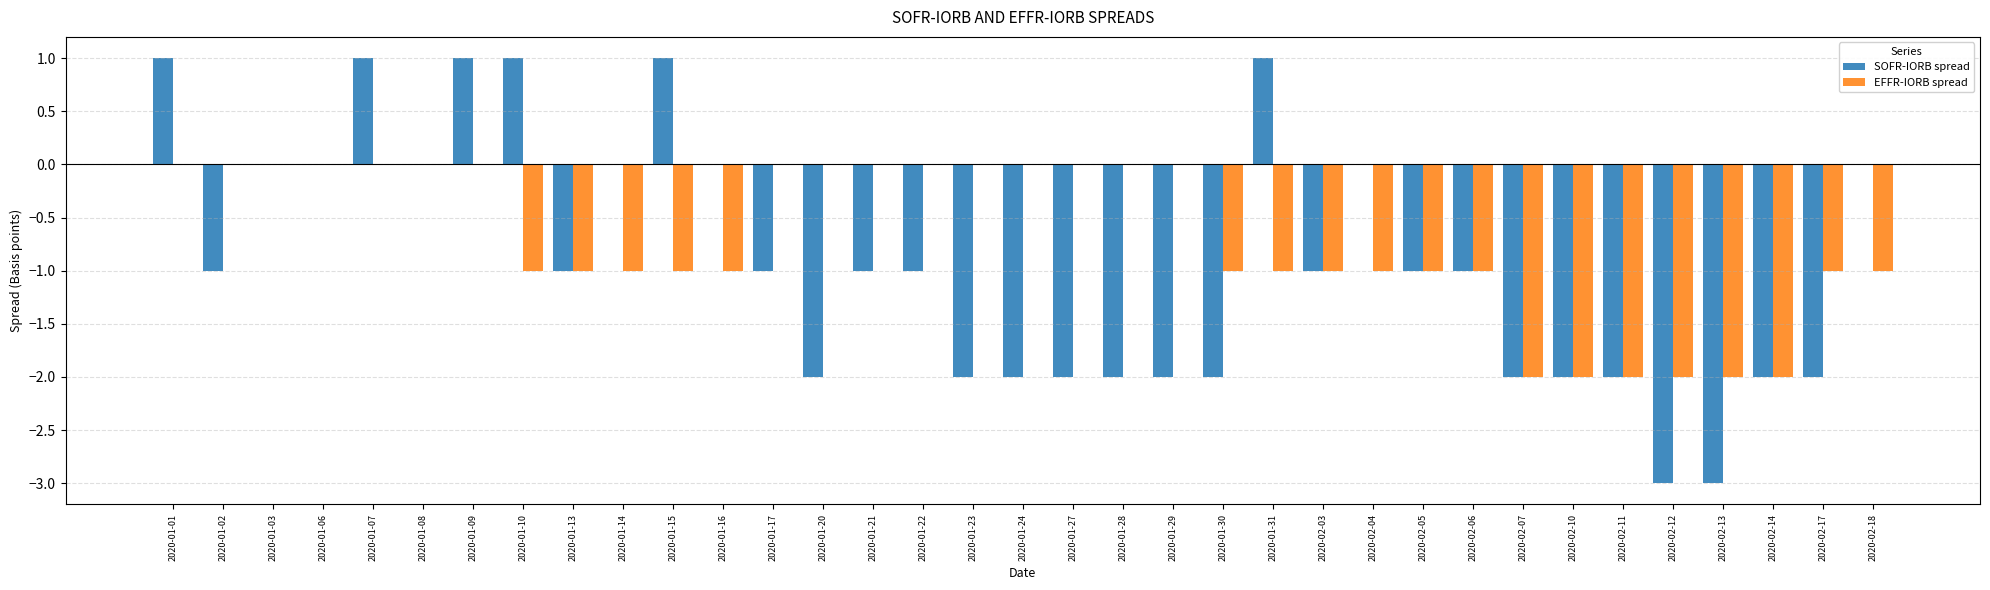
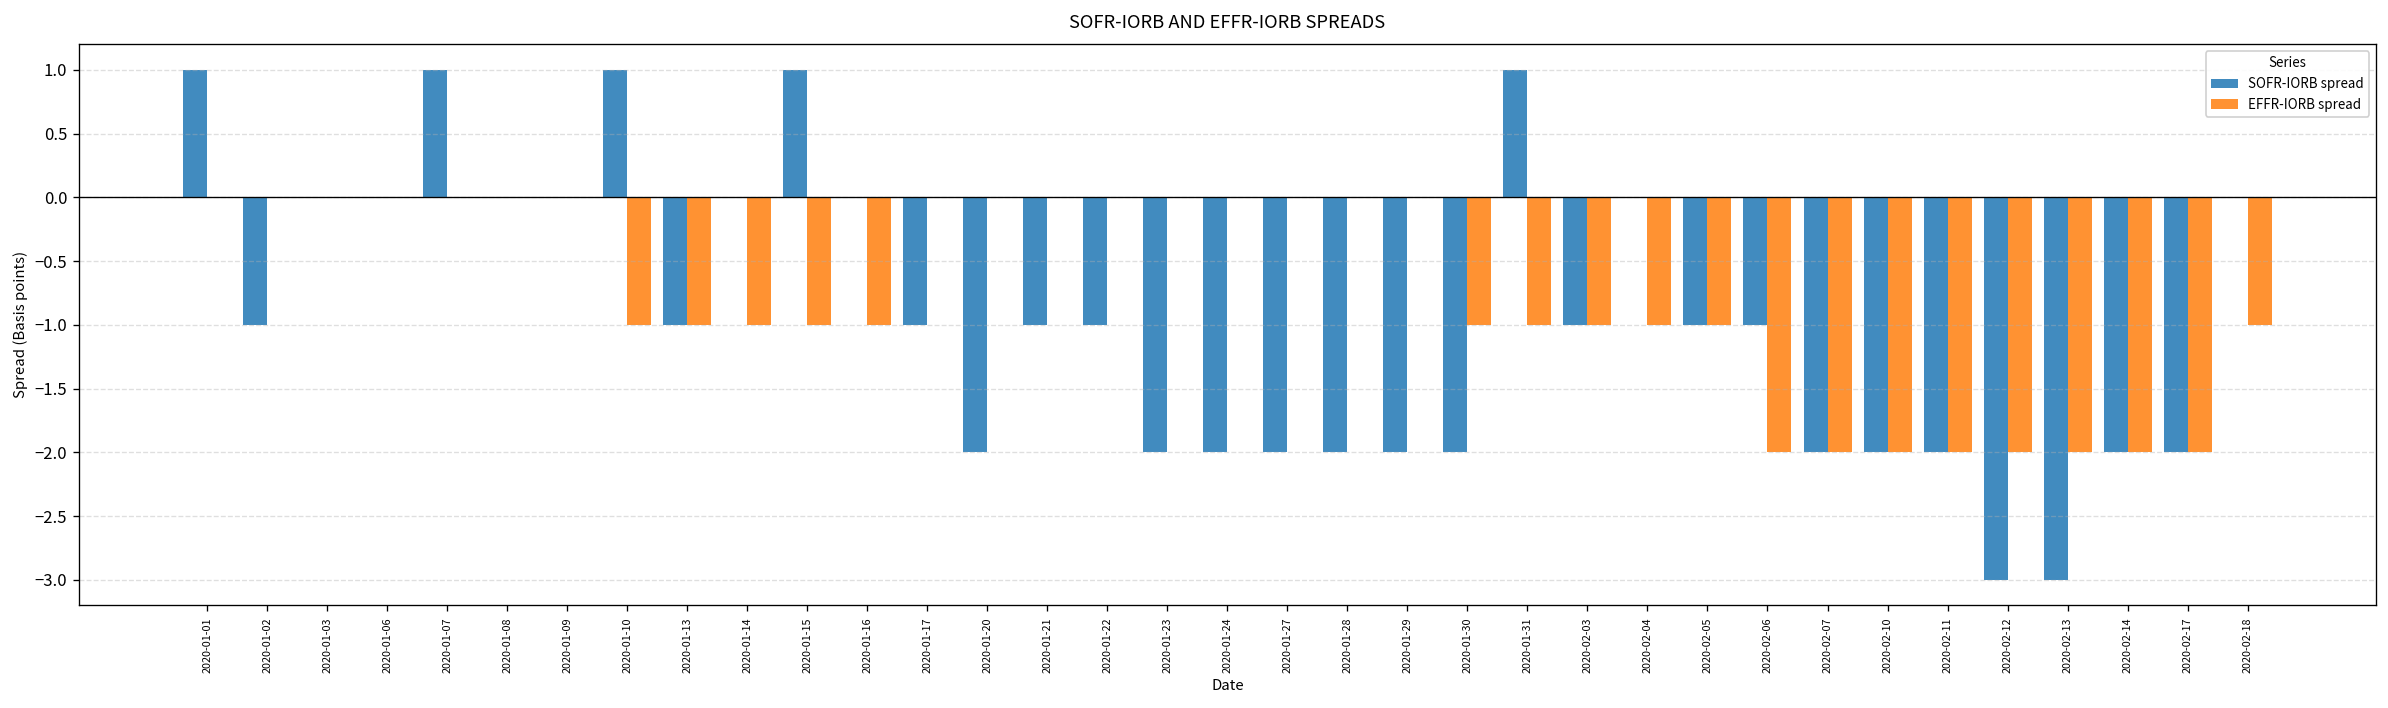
  {
    "SOFR-IORB spread": {
      "2020-01-01": 1,
      "2020-01-02": -1,
      "2020-01-03": 0,
      "2020-01-06": 0,
      "2020-01-07": 1,
      "2020-01-08": 0,
-     "2020-01-09": 1,
+     "2020-01-09": 0,
      "2020-01-10": 1,
      "2020-01-13": -1,
      "2020-01-14": 0,
      "2020-01-15": 1,
      "2020-01-16": 0,
      "2020-01-17": -1,
      "2020-01-20": -2,
      "2020-01-21": -1,
      "2020-01-22": -1,
      "2020-01-23": -2,
      "2020-01-24": -2,
      "2020-01-27": -2,
      "2020-01-28": -2,
      "2020-01-29": -2,
      "2020-01-30": -2,
      "2020-01-31": 1,
      "2020-02-03": -1,
      "2020-02-04": 0,
      "2020-02-05": -1,
      "2020-02-06": -1,
      "2020-02-07": -2,
      "2020-02-10": -2,
      "2020-02-11": -2,
      "2020-02-12": -3,
      "2020-02-13": -3,
      "2020-02-14": -2,
      "2020-02-17": -2,
      "2020-02-18": 0
    },
    "EFFR-IORB spread": {
      "2020-01-01": 0,
      "2020-01-02": 0,
      "2020-01-03": 0,
      "2020-01-06": 0,
      "2020-01-07": 0,
      "2020-01-08": 0,
      "2020-01-09": 0,
      "2020-01-10": -1,
      "2020-01-13": -1,
      "2020-01-14": -1,
      "2020-01-15": -1,
      "2020-01-16": -1,
      "2020-01-17": 0,
      "2020-01-20": 0,
      "2020-01-21": 0,
      "2020-01-22": 0,
      "2020-01-23": 0,
      "2020-01-24": 0,
      "2020-01-27": 0,
      "2020-01-28": 0,
      "2020-01-29": 0,
      "2020-01-30": -1,
      "2020-01-31": -1,
      "2020-02-03": -1,
      "2020-02-04": -1,
      "2020-02-05": -1,
-     "2020-02-06": -1,
+     "2020-02-06": -2,
      "2020-02-07": -2,
      "2020-02-10": -2,
      "2020-02-11": -2,
      "2020-02-12": -2,
      "2020-02-13": -2,
      "2020-02-14": -2,
-     "2020-02-17": -1,
+     "2020-02-17": -2,
      "2020-02-18": -1
    }
  }
